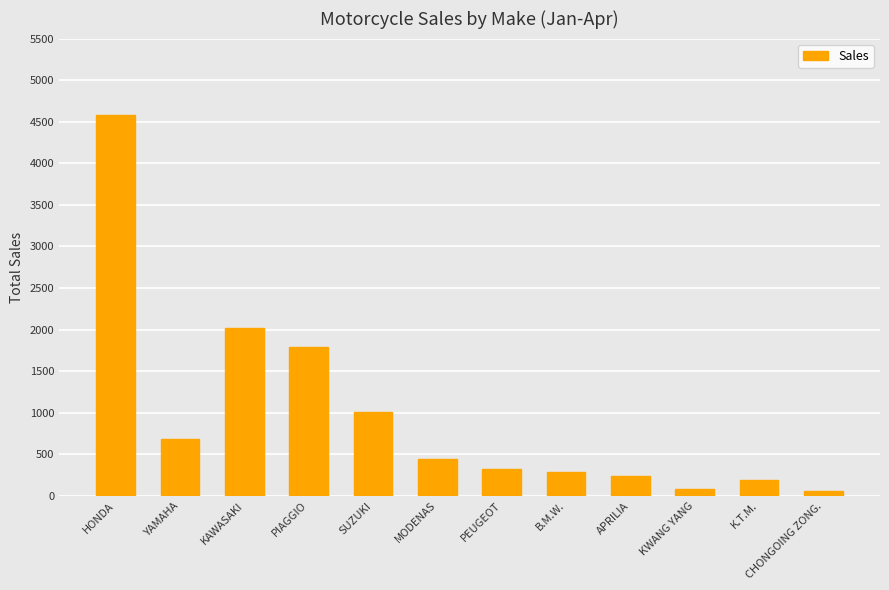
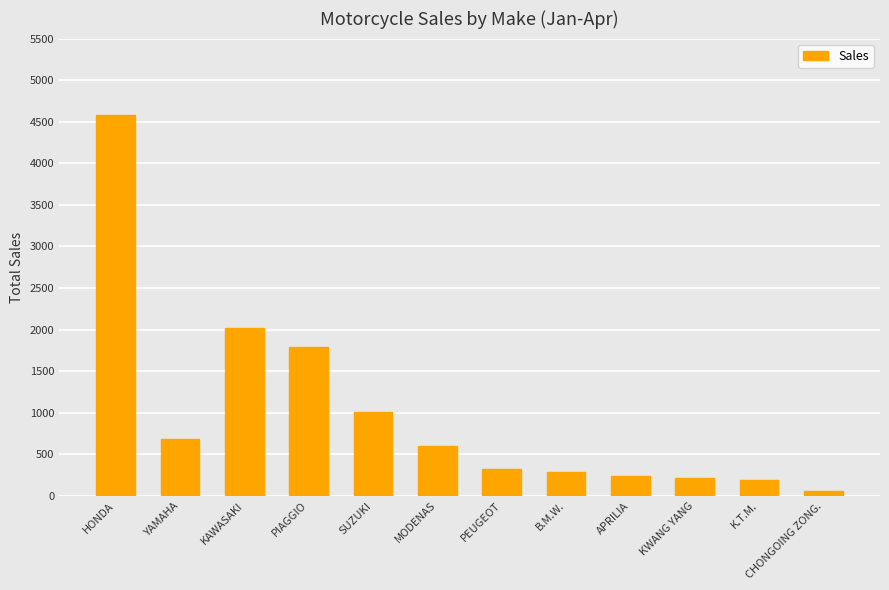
  {
    "HONDA": 4600,
    "YAMAHA": 700,
    "KAWASAKI": 2000,
    "PIAGGIO": 1800,
    "SUZUKI": 1000,
-   "MODENAS": 400,
+   "MODENAS": 600,
    "PEUGEOT": 300,
    "B.M.W.": 300,
    "APRILIA": 200,
-   "KWANG YANG": 100,
+   "KWANG YANG": 200,
    "K.T.M.": 200,
    "CHONGOING ZONG.": 100
  }
